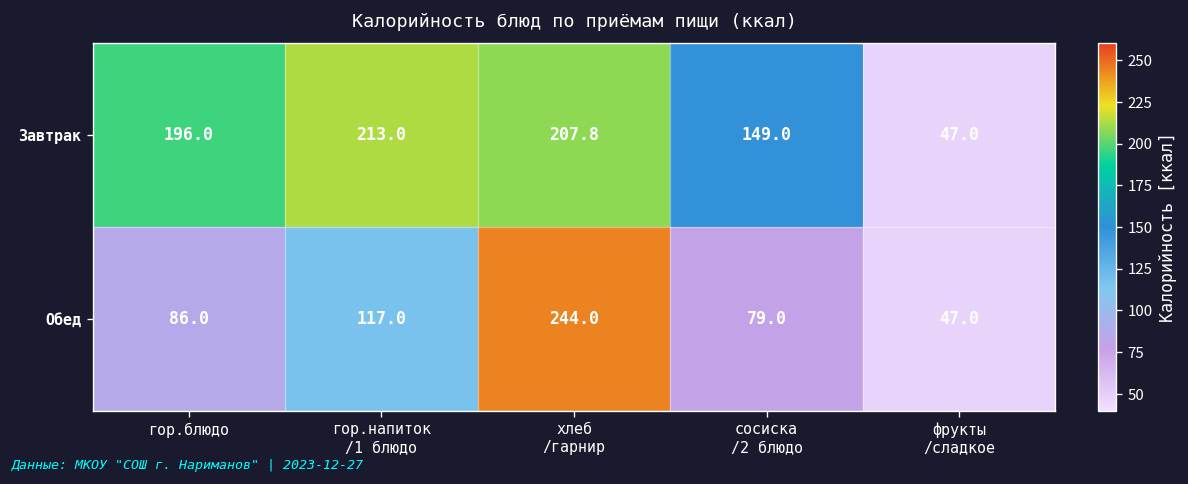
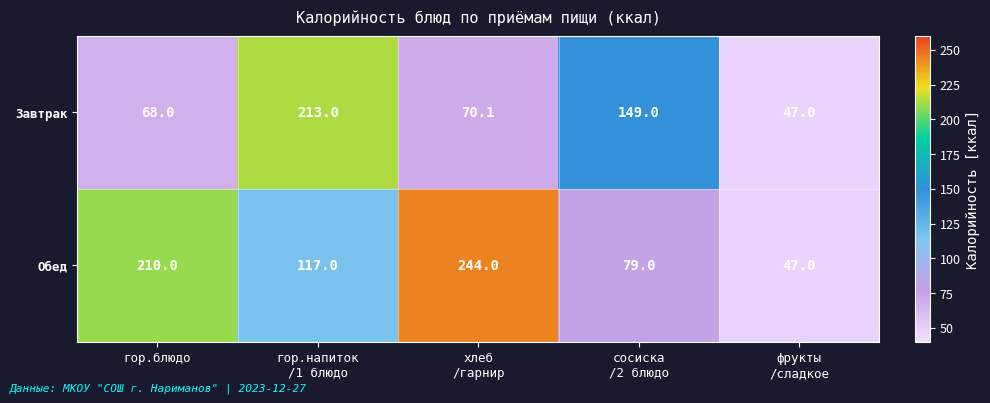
  {
    "Завтрак": {
-     "гор.блюдо": 196.0,
+     "гор.блюдо": 68.0,
      "гор.напиток /1 блюдо": 213.0,
-     "хлеб /гарнир": 207.8,
+     "хлеб /гарнир": 70.1,
      "сосиска /2 блюдо": 149.0
    },
    "Обед": {
-     "гор.блюдо": 86.0,
+     "гор.блюдо": 210.0,
      "гор.напиток /1 блюдо": 117.0,
      "хлеб /гарнир": 244.0,
      "сосиска /2 блюдо": 79.0
    }
  }
